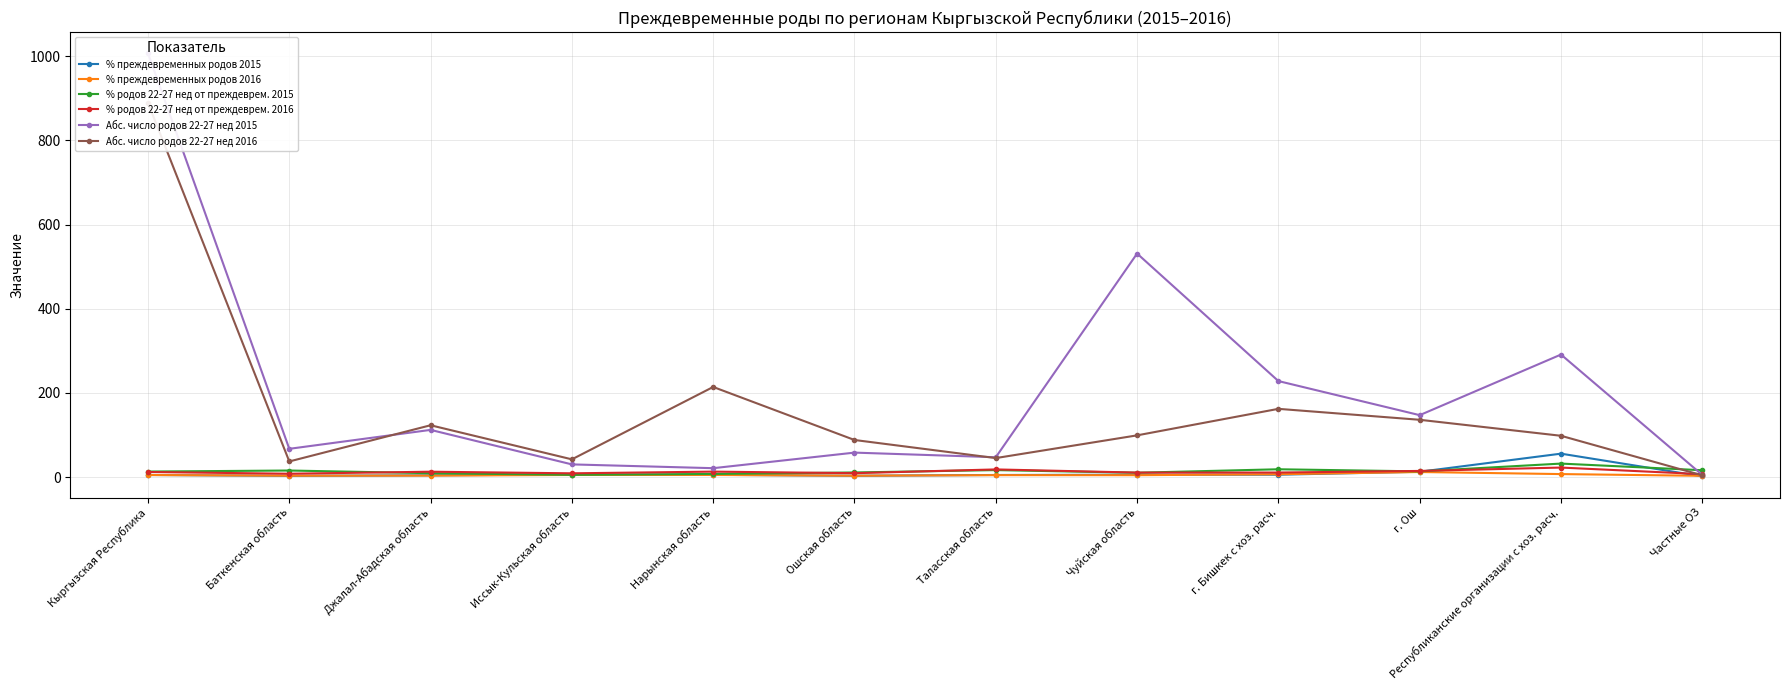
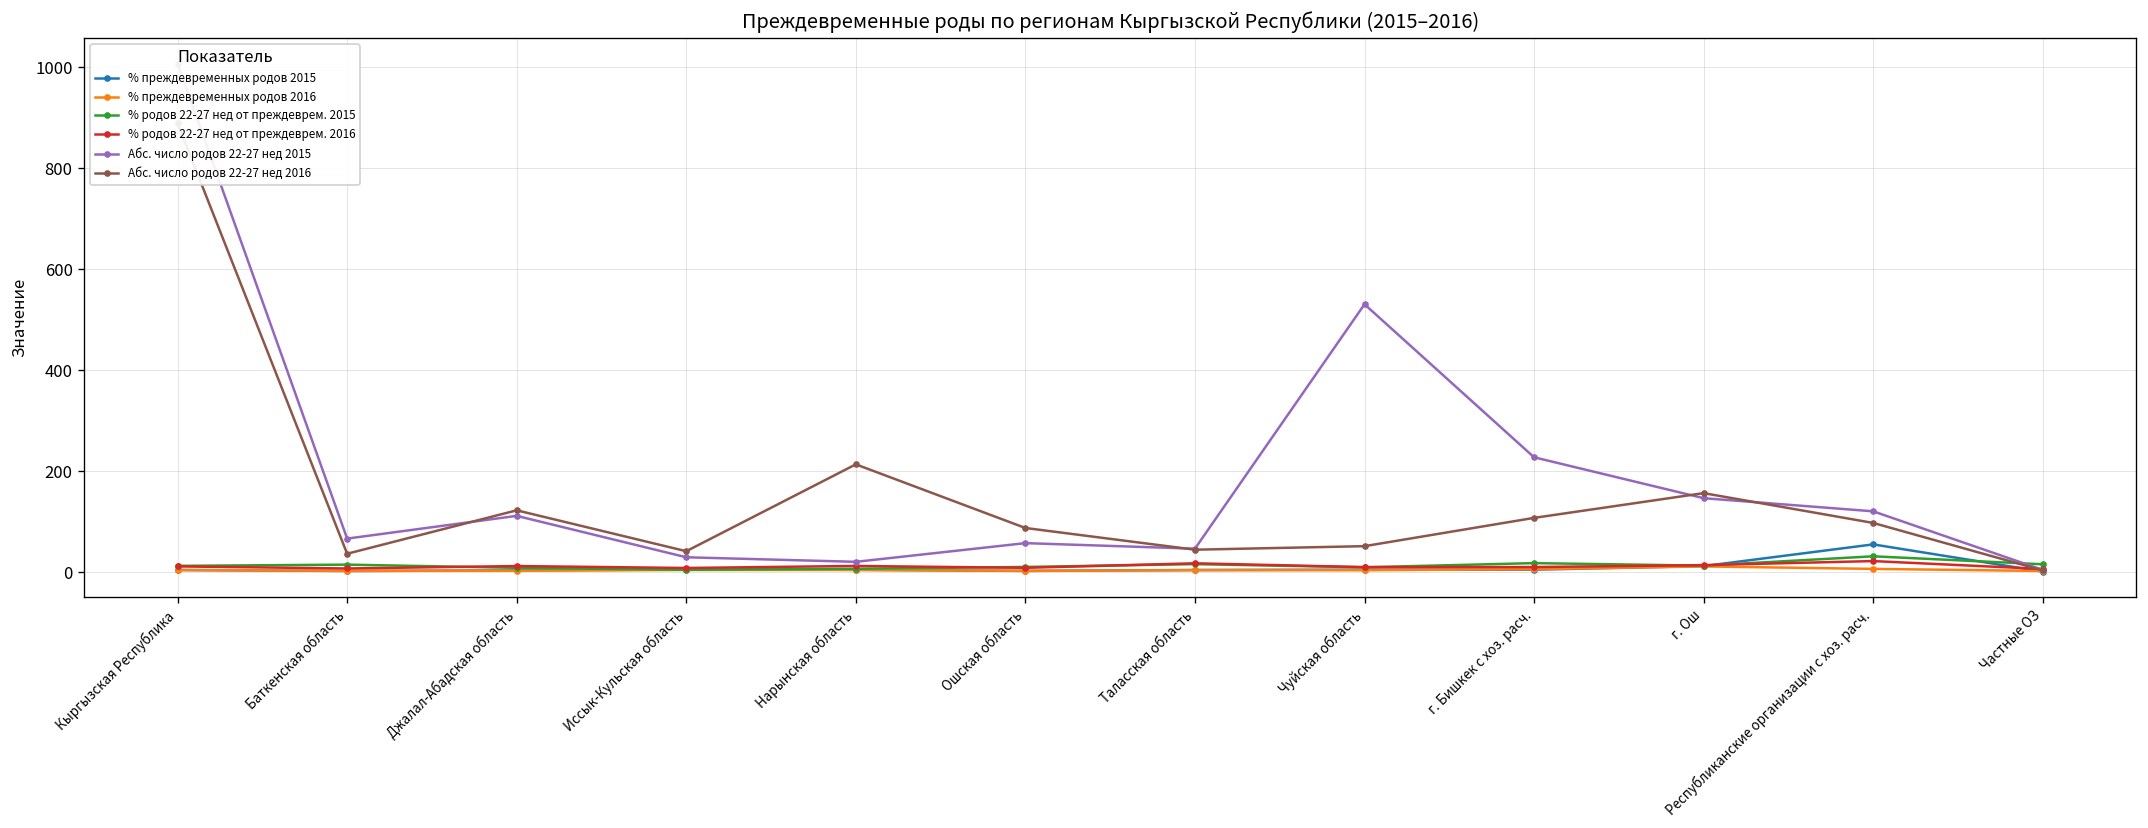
  {
    "% преждевременных родов 2015": {
      "Республиканские организации с хоз. расч.": 60
    },
    "% преждевременных родов 2016": {
      "Республиканские организации с хоз. расч.": 10
    },
    "% родов 22-27 нед от преждеврем. 2015": {
      "Баткенская область": 20,
      "г. Бишкек с хоз. расч.": 20,
      "Республиканские организации с хоз. расч.": 30,
      "Частные ОЗ": 20
    },
    "% родов 22-27 нед от преждеврем. 2016": {
      "Республиканские организации с хоз. расч.": 20
    },
    "Абс. число родов 22-27 нед 2015": {
      "Баткенская область": 70,
      "Джалал-Абадская область": 110,
      "Иссык-Кульская область": 30,
      "Нарынская область": 20,
      "Ошская область": 60,
      "Чуйская область": 530,
      "г. Бишкек с хоз. расч.": 230,
      "г. Ош": 150,
-     "Республиканские организации с хоз. расч.": 290
+     "Республиканские организации с хоз. расч.": 120
    },
    "Абс. число родов 22-27 нед 2016": {
      "Баткенская область": 40,
      "Джалал-Абадская область": 120,
      "Иссык-Кульская область": 40,
      "Нарынская область": 210,
      "Ошская область": 90,
-     "Чуйская область": 100,
-     "г. Бишкек с хоз. расч.": 160,
-     "г. Ош": 140,
+     "Чуйская область": 50,
+     "г. Бишкек с хоз. расч.": 110,
+     "г. Ош": 160,
      "Республиканские организации с хоз. расч.": 100
    }
  }
